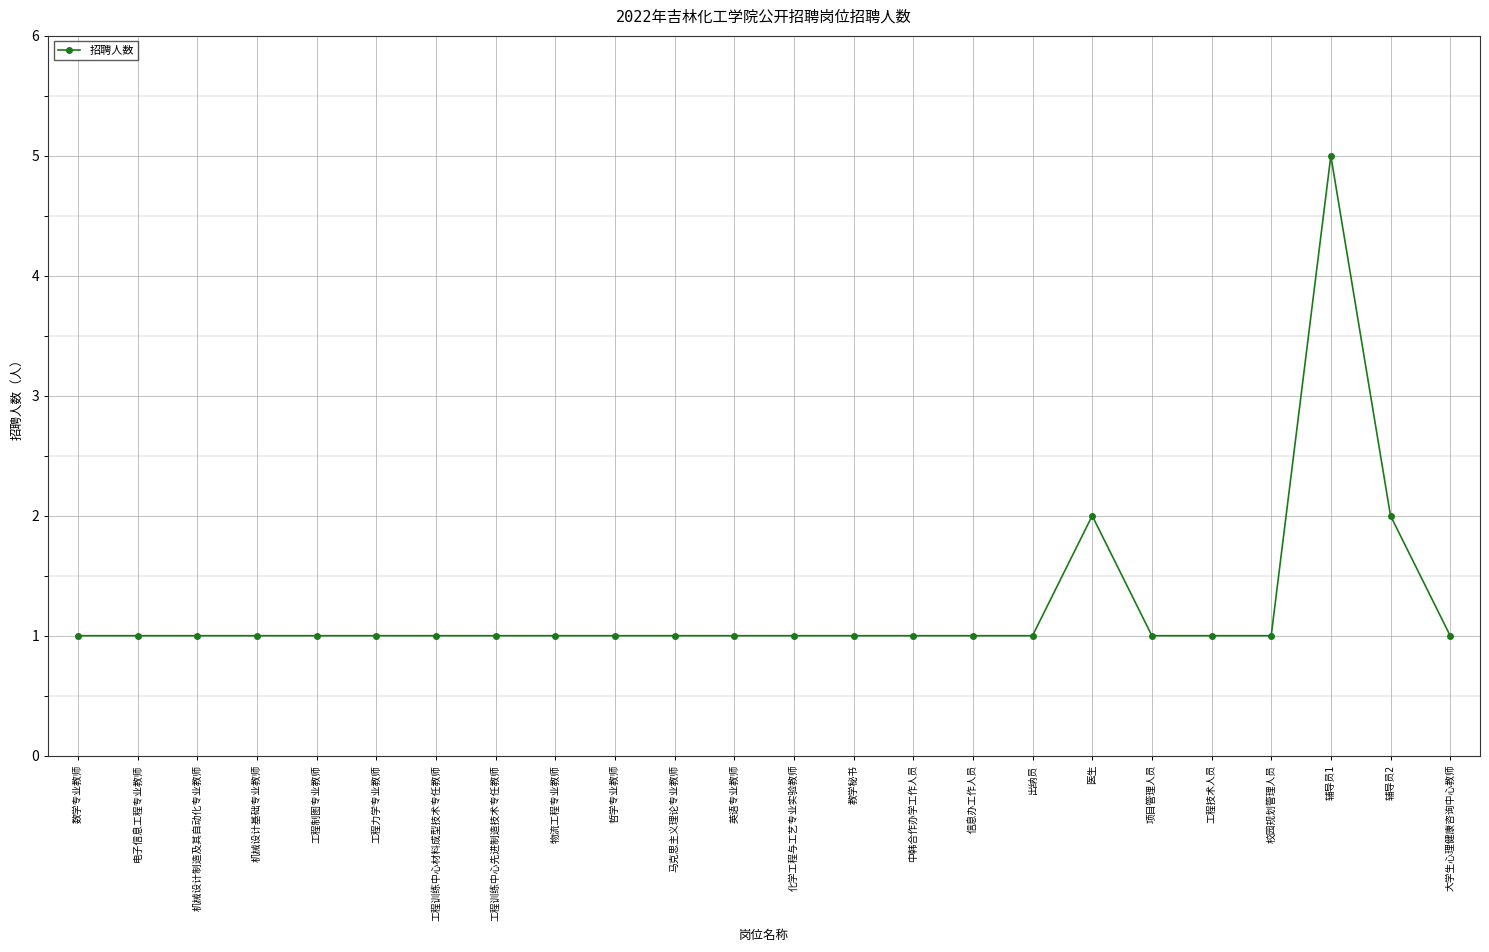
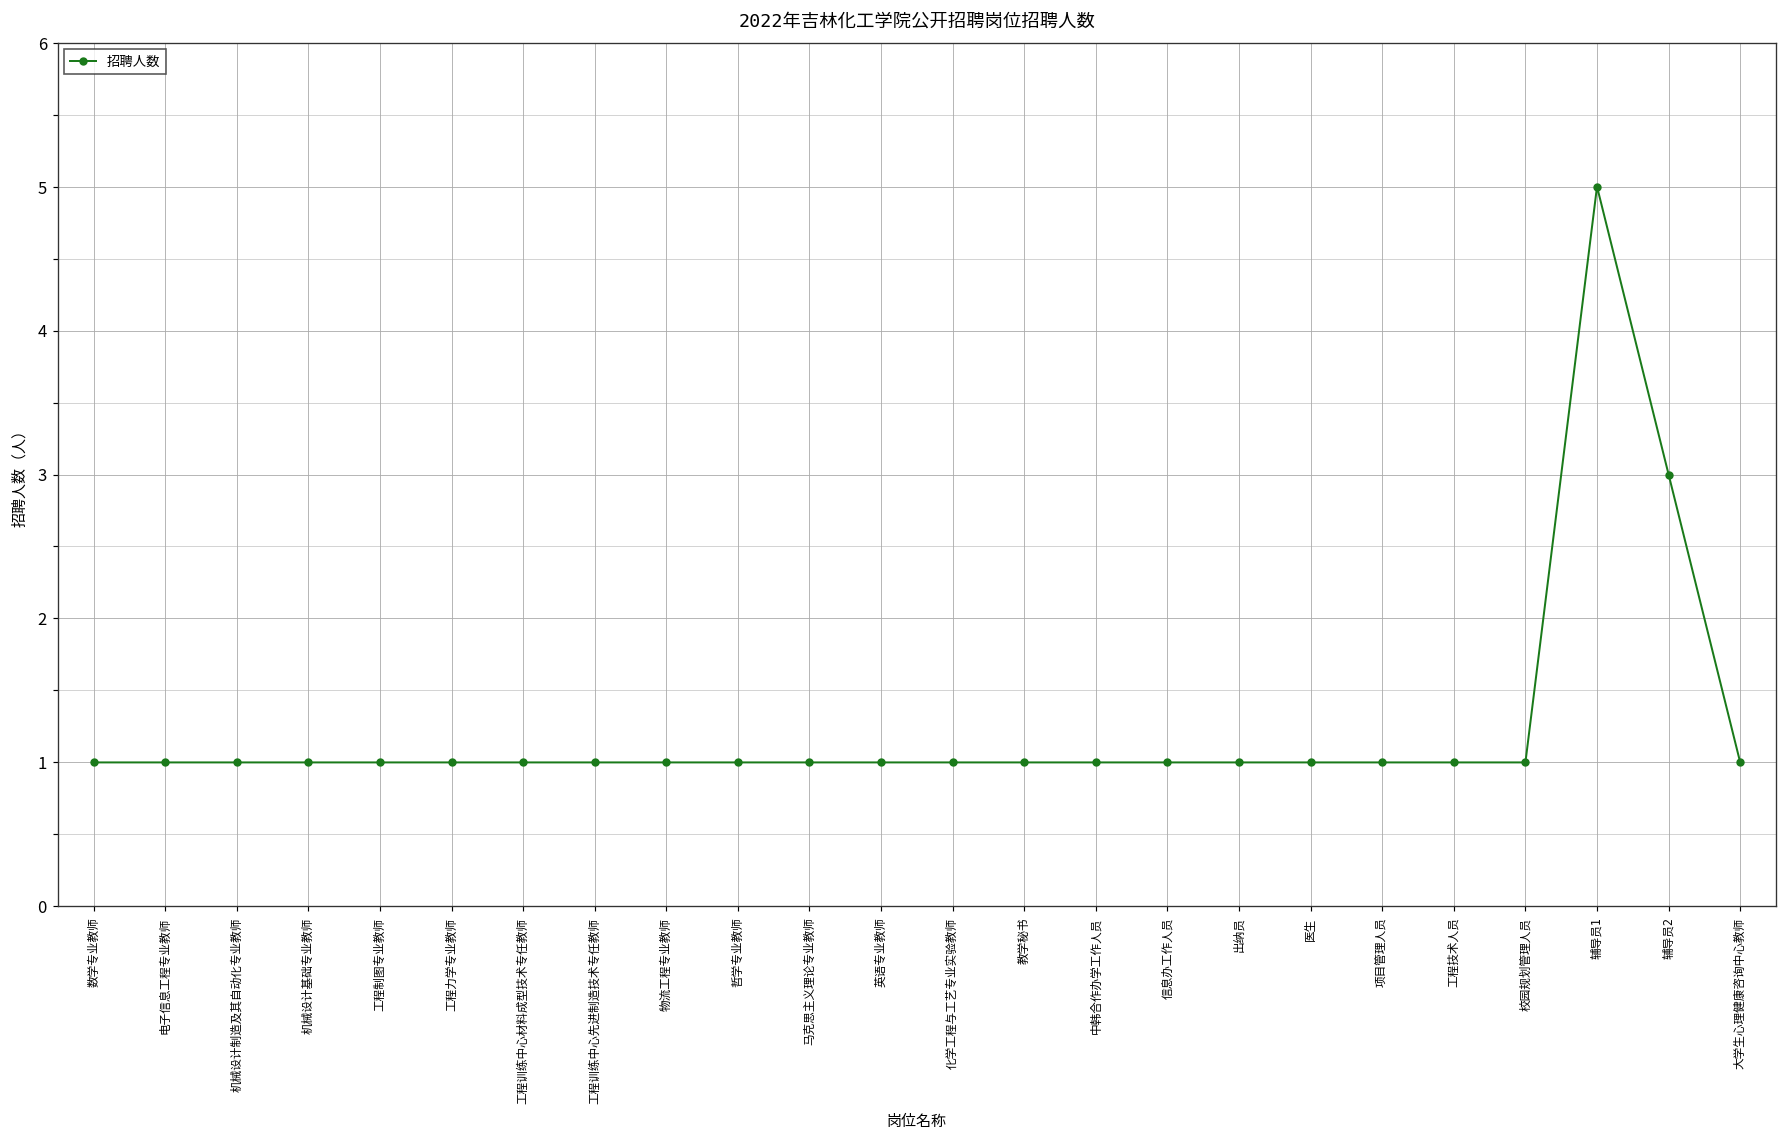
  {
    "数学专业教师": 1,
    "电子信息工程专业教师": 1,
    "机械设计制造及其自动化专业教师": 1,
    "机械设计基础专业教师": 1,
    "工程制图专业教师": 1,
    "工程力学专业教师": 1,
    "工程训练中心材料成型技术专任教师": 1,
    "工程训练中心先进制造技术专任教师": 1,
    "物流工程专业教师": 1,
    "哲学专业教师": 1,
    "马克思主义理论专业教师": 1,
    "英语专业教师": 1,
    "化学工程与工艺专业实验教师": 1,
    "教学秘书": 1,
    "中韩合作办学工作人员": 1,
    "信息办工作人员": 1,
    "出纳员": 1,
-   "医生": 2,
+   "医生": 1,
    "项目管理人员": 1,
    "工程技术人员": 1,
    "校园规划管理人员": 1,
    "辅导员1": 5,
-   "辅导员2": 2,
+   "辅导员2": 3,
    "大学生心理健康咨询中心教师": 1
  }
